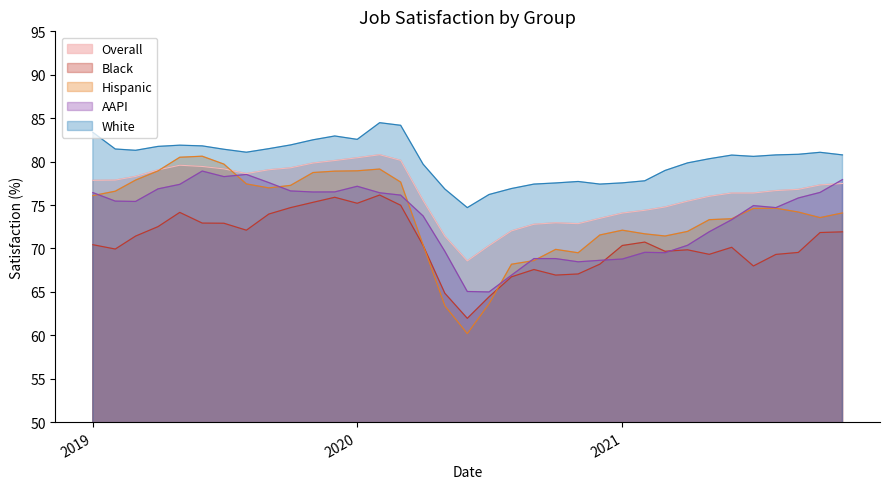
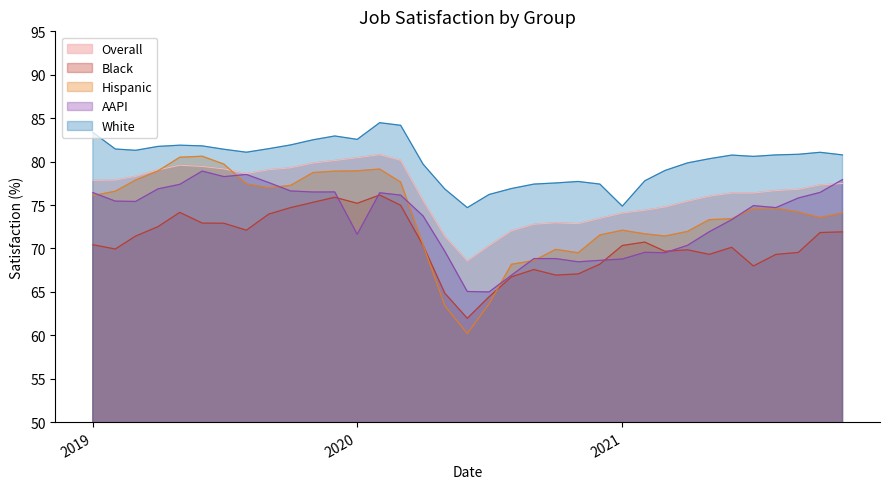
  {
    "AAPI": {
      "2019": 76,
-     "2020": 77,
+     "2020": 72,
      "2021": 69
    },
    "White": {
      "2020": 83,
-     "2021": 78
+     "2021": 75
    }
  }
